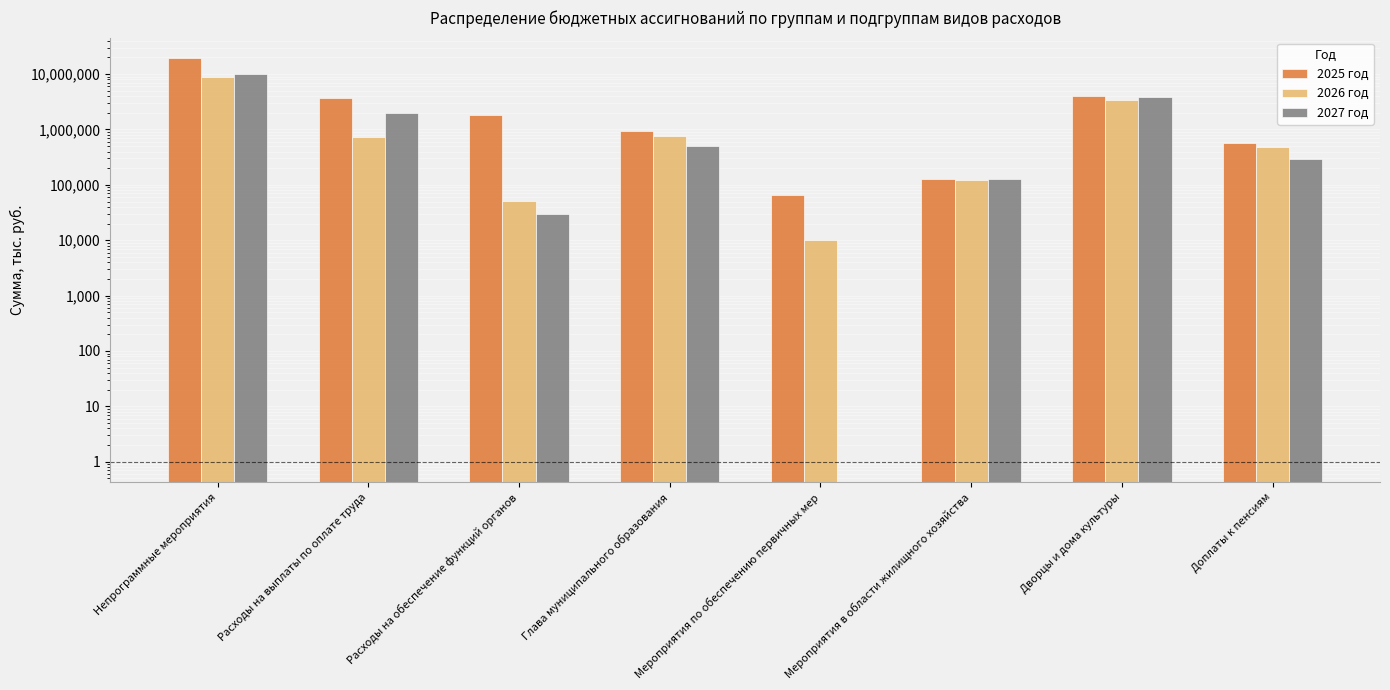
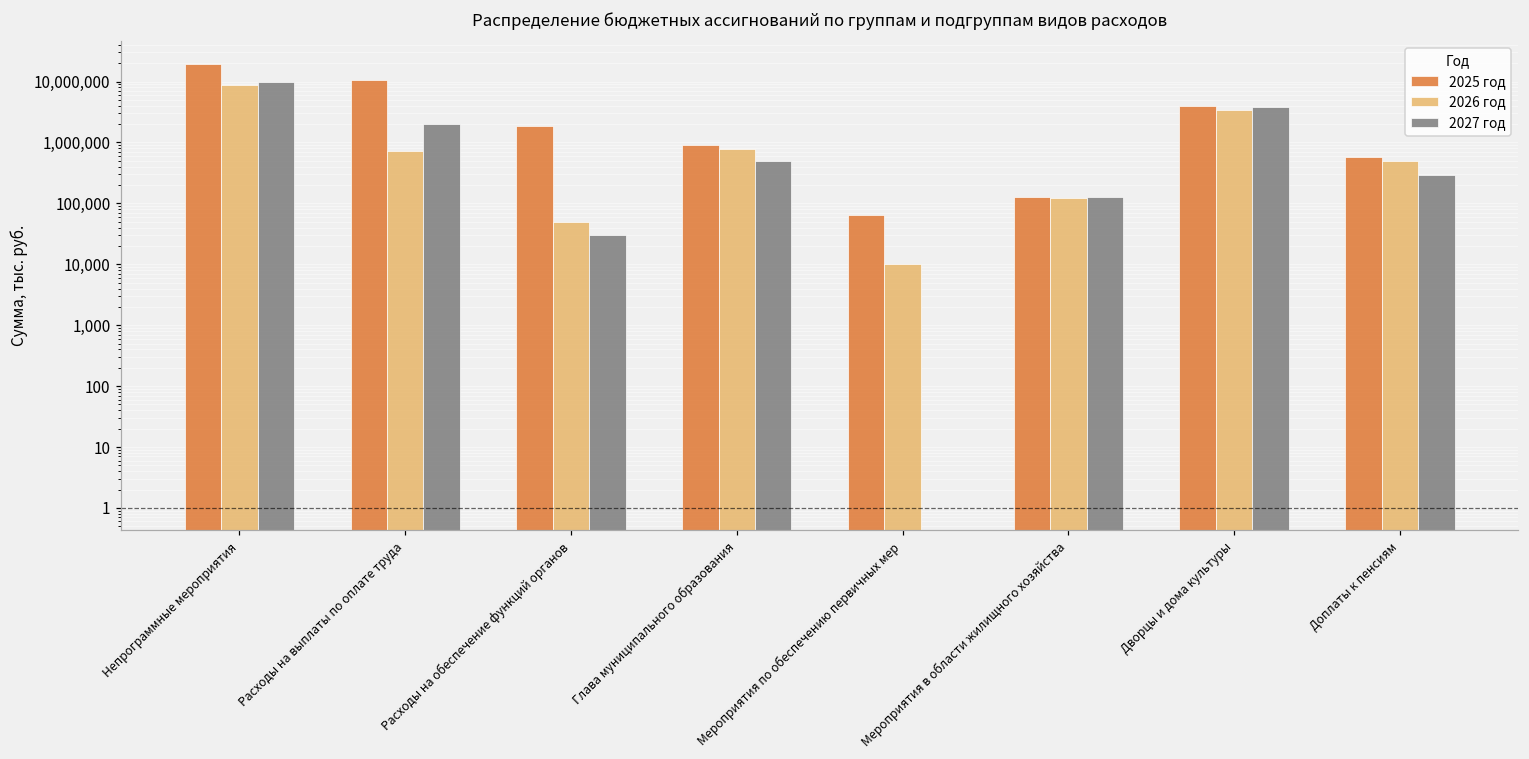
  {
    "2025 год": {
      "Непрограммные мероприятия": "20,000,000",
-     "Расходы на выплаты по оплате труда": "4,000,000",
+     "Расходы на выплаты по оплате труда": "11,000,000",
      "Расходы на обеспечение функций органов": "1,800,000",
      "Глава муниципального образования": "900,000",
      "Мероприятия по обеспечению первичных мер": "70,000",
      "Мероприятия в области жилищного хозяйства": "130,000",
      "Дворцы и дома культуры": "4,000,000",
      "Доплаты к пенсиям": "600,000"
    },
    "2026 год": {
      "Непрограммные мероприятия": "9,000,000",
      "Расходы на выплаты по оплате труда": "700,000",
      "Расходы на обеспечение функций органов": "50,000",
      "Глава муниципального образования": "800,000",
      "Мероприятия по обеспечению первичных мер": "10,000",
      "Мероприятия в области жилищного хозяйства": "120,000",
      "Дворцы и дома культуры": "3,000,000",
      "Доплаты к пенсиям": "500,000"
    },
    "2027 год": {
      "Непрограммные мероприятия": "10,000,000",
      "Расходы на выплаты по оплате труда": "2,000,000",
      "Расходы на обеспечение функций органов": "30,000",
      "Глава муниципального образования": "500,000",
      "Мероприятия в области жилищного хозяйства": "130,000",
      "Дворцы и дома культуры": "4,000,000",
      "Доплаты к пенсиям": "300,000"
    }
  }
